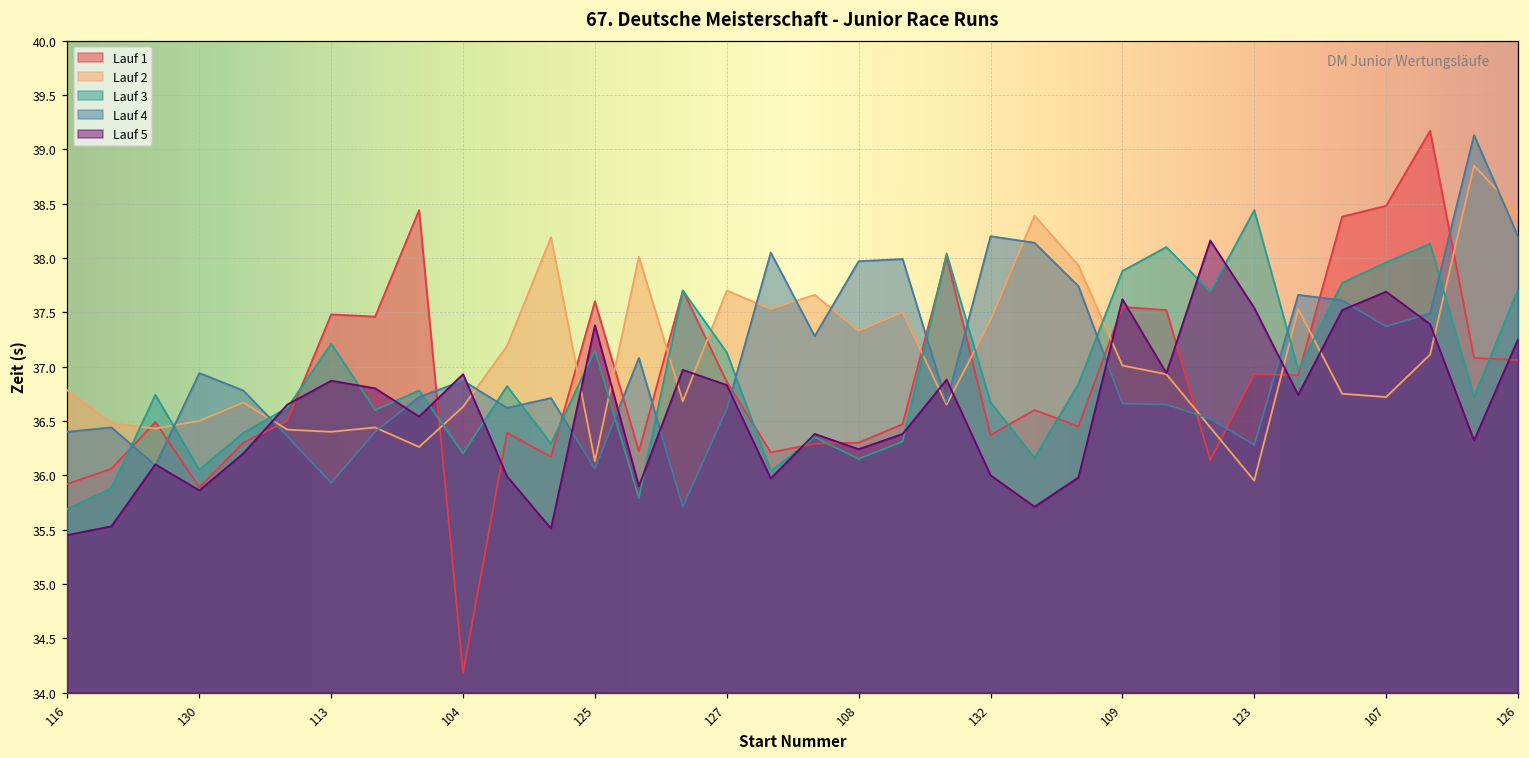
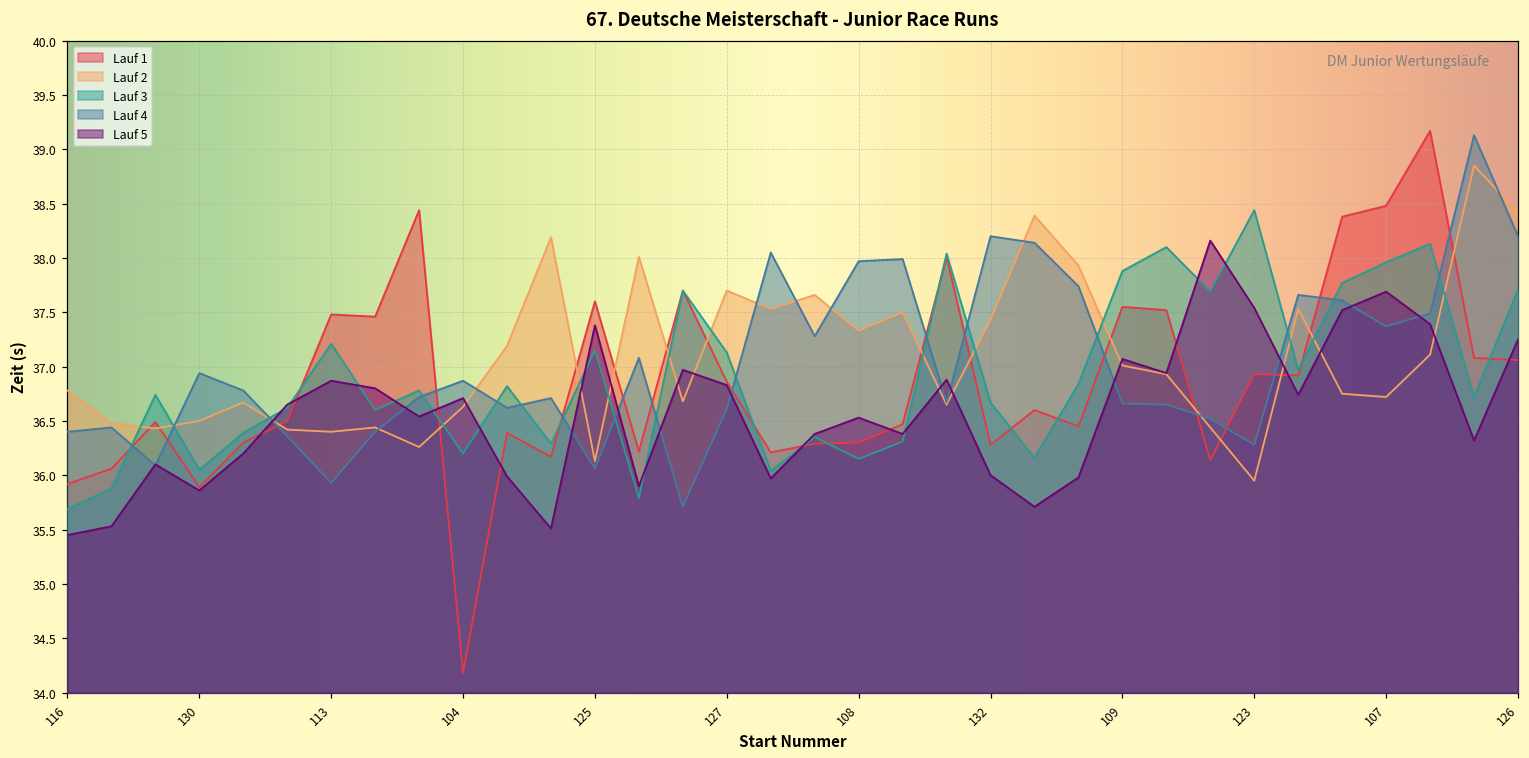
  {
    "Lauf 1": {
      "116": 35.9,
      "130": 35.9,
      "113": 37.5,
      "104": 34.2,
      "125": 37.6,
      "127": 36.9,
      "108": 36.3,
-     "132": 36.4,
+     "132": 36.3,
      "109": 37.6,
      "123": 36.9,
      "107": 38.5,
      "126": 37.1
    },
    "Lauf 2": {
      "116": 36.8,
      "130": 36.5,
      "113": 36.4,
      "104": 36.6,
      "125": 36.1,
      "127": 37.7,
      "108": 37.3,
      "132": 37.4,
      "109": 37.0,
      "123": 36.0,
      "107": 36.7,
      "126": 38.4
    },
    "Lauf 5": {
      "116": 35.5,
      "130": 35.9,
      "113": 36.9,
-     "104": 36.9,
+     "104": 36.7,
      "125": 37.4,
      "127": 36.8,
-     "108": 36.2,
+     "108": 36.5,
      "132": 36.0,
-     "109": 37.6,
+     "109": 37.1,
      "123": 37.5,
      "107": 37.7,
      "126": 37.3
    }
  }
